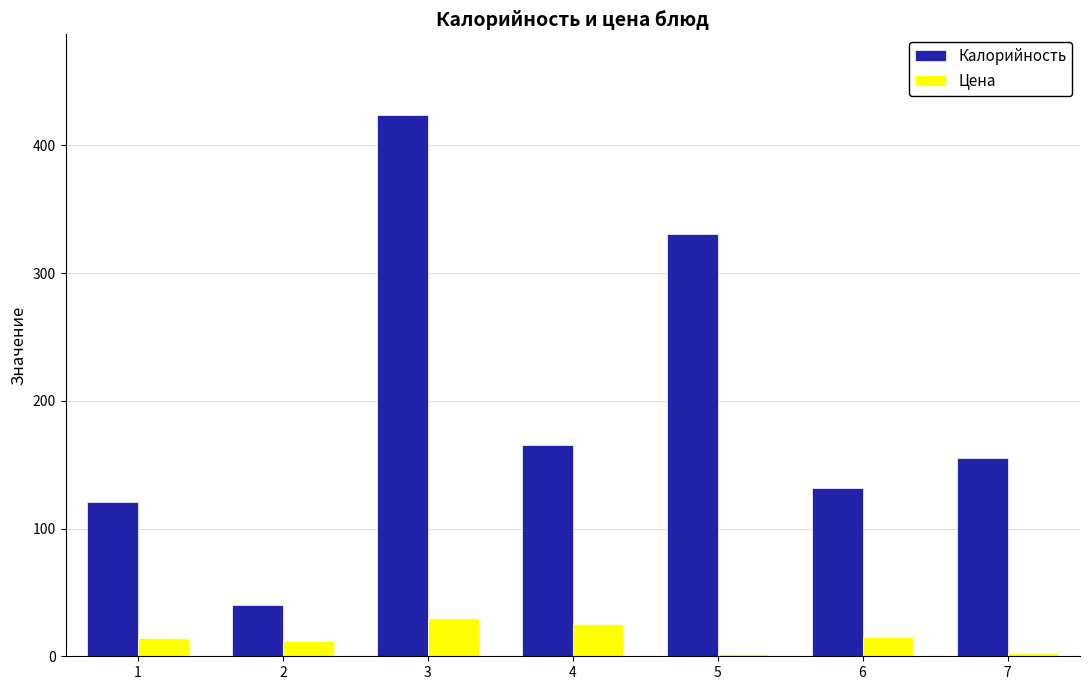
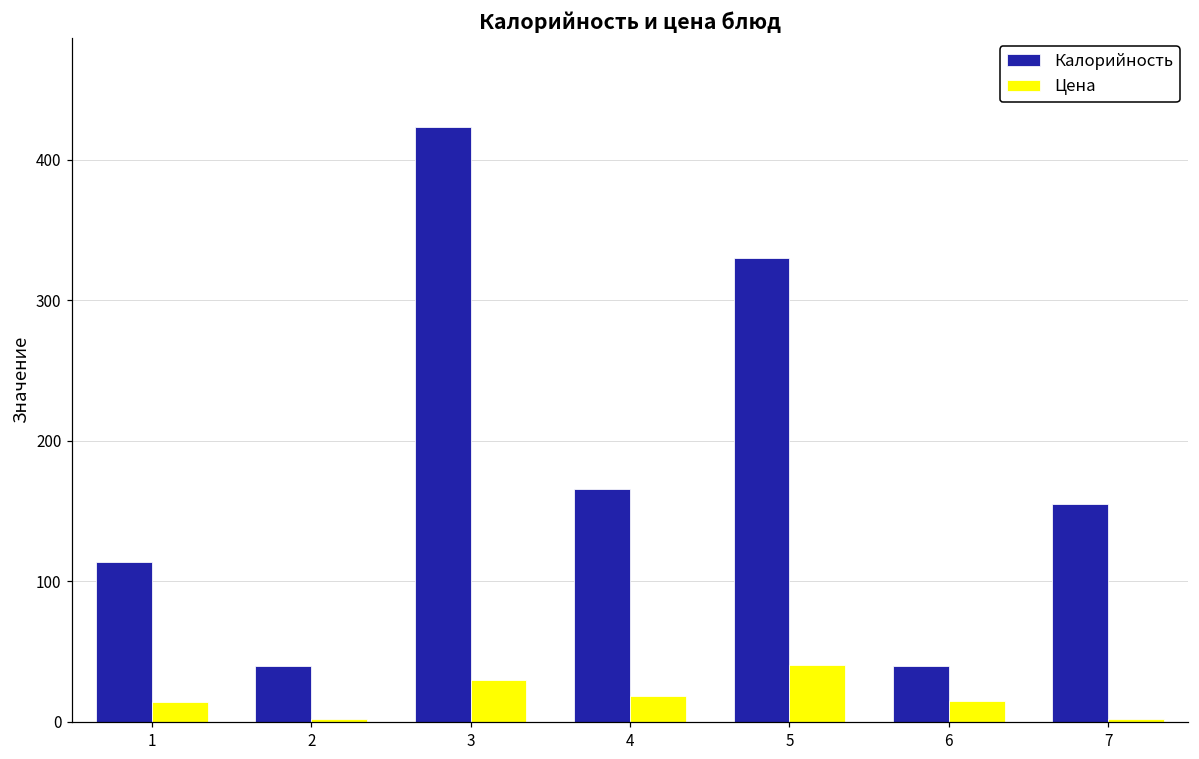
  {
    "Калорийность": {
-     "1": 121,
+     "1": 114,
      "2": 40,
      "3": 423,
      "4": 166,
      "5": 330,
-     "6": 132,
+     "6": 40,
      "7": 155
    },
    "Цена": {
      "1": 14,
-     "2": 12,
+     "2": 2,
      "3": 30,
-     "4": 25,
-     "5": 2,
+     "4": 18,
+     "5": 41,
      "6": 15,
      "7": 2
    }
  }
